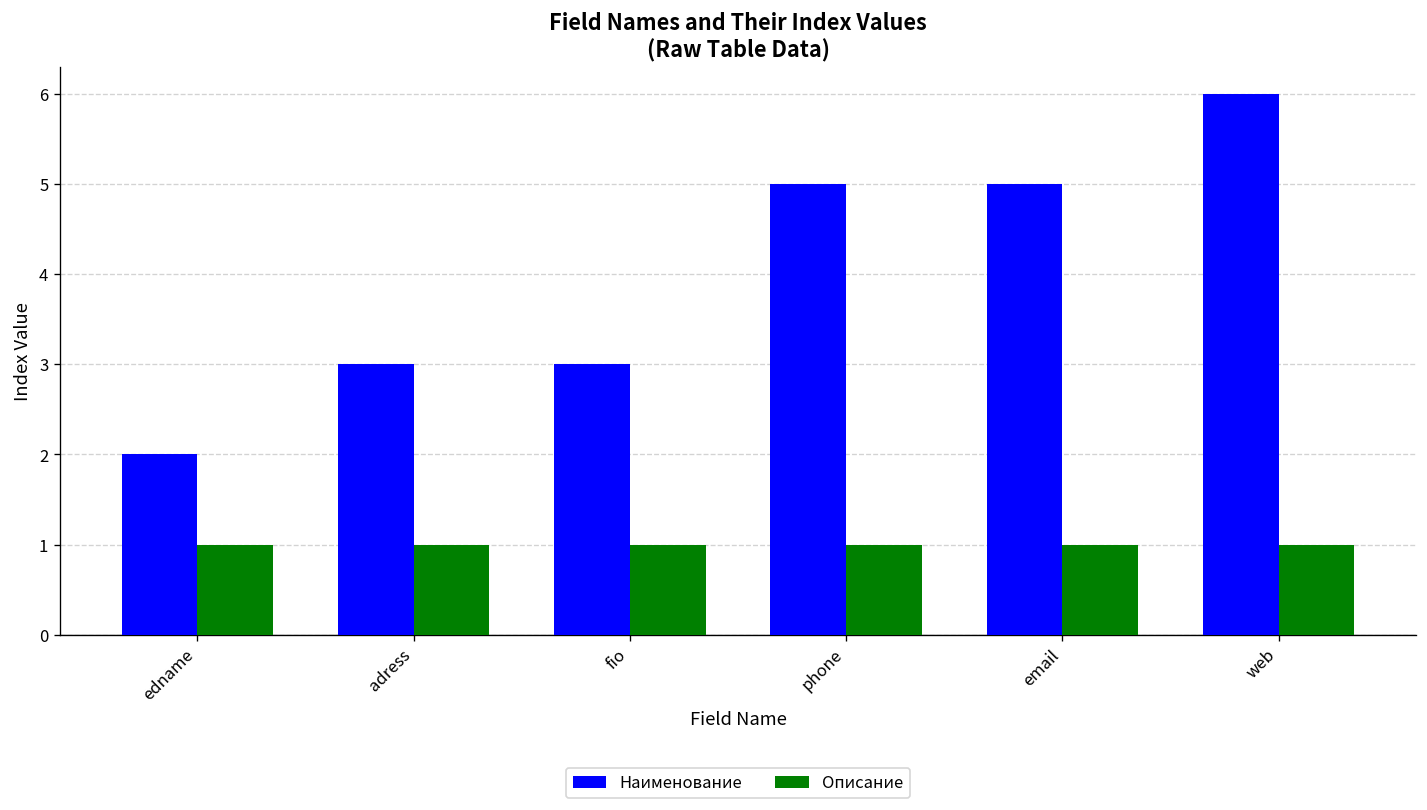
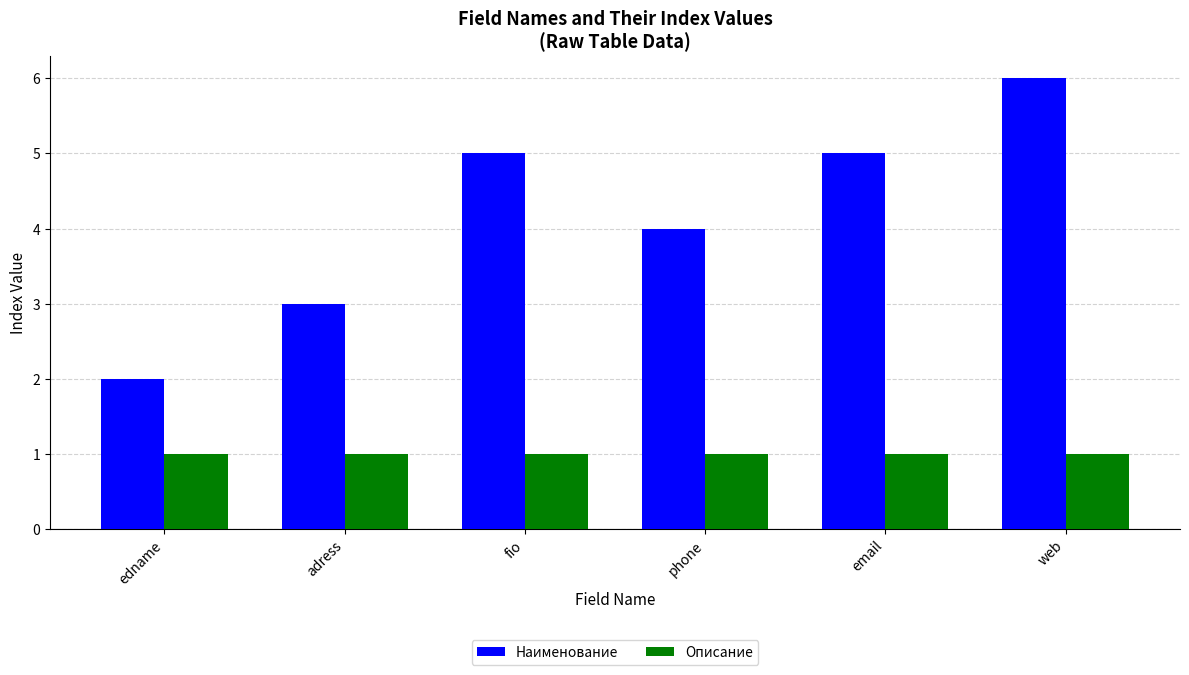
  {
    "Наименование": {
      "edname": 2,
      "adress": 3,
-     "fio": 3,
-     "phone": 5,
+     "fio": 5,
+     "phone": 4,
      "email": 5,
      "web": 6
    },
    "Описание": {
      "edname": 1,
      "adress": 1,
      "fio": 1,
      "phone": 1,
      "email": 1,
      "web": 1
    }
  }
